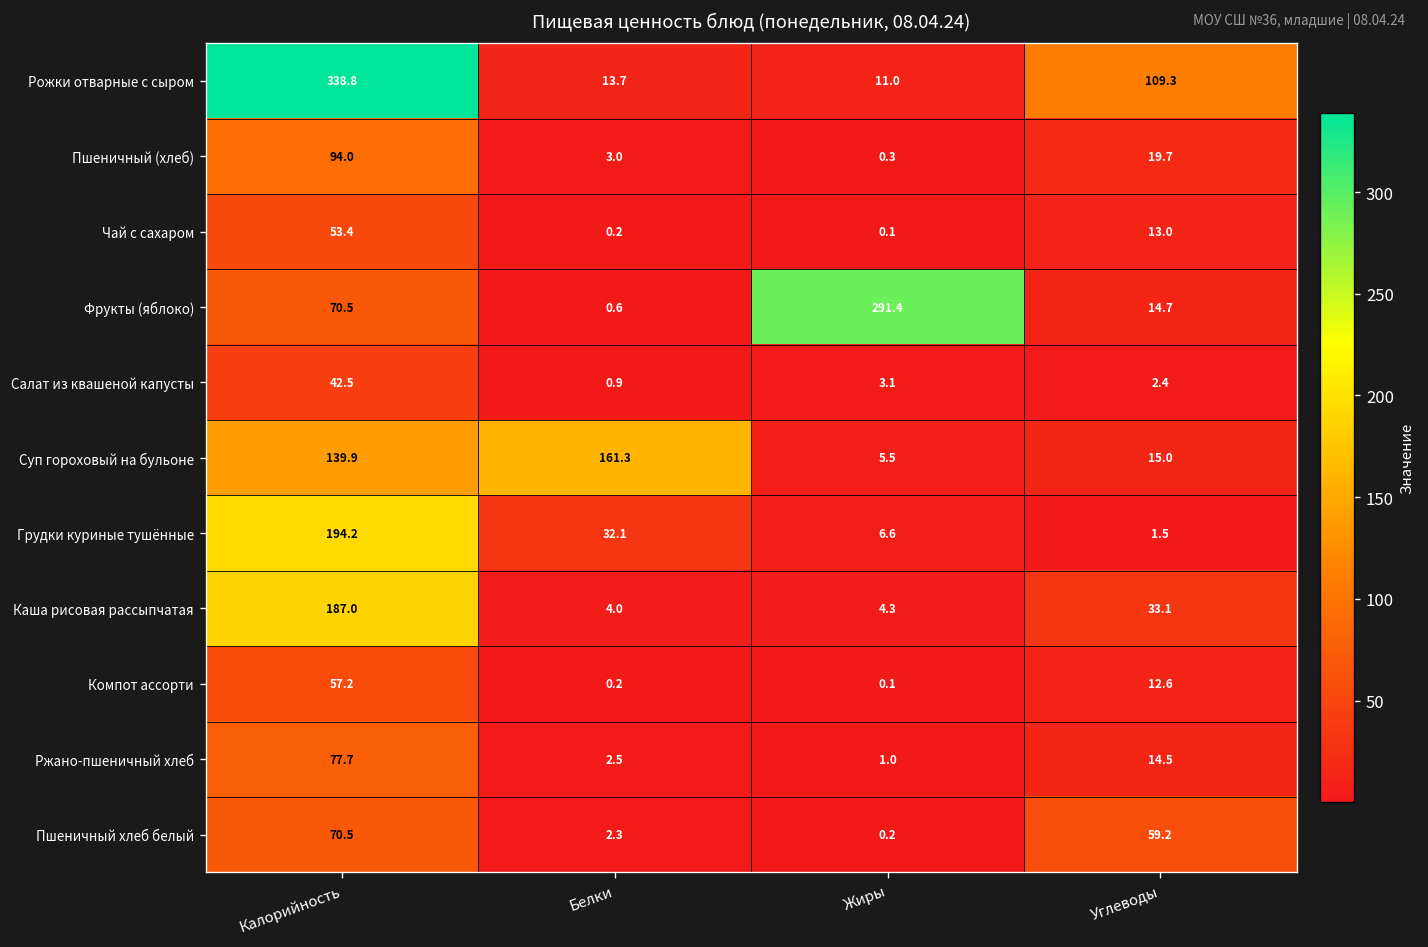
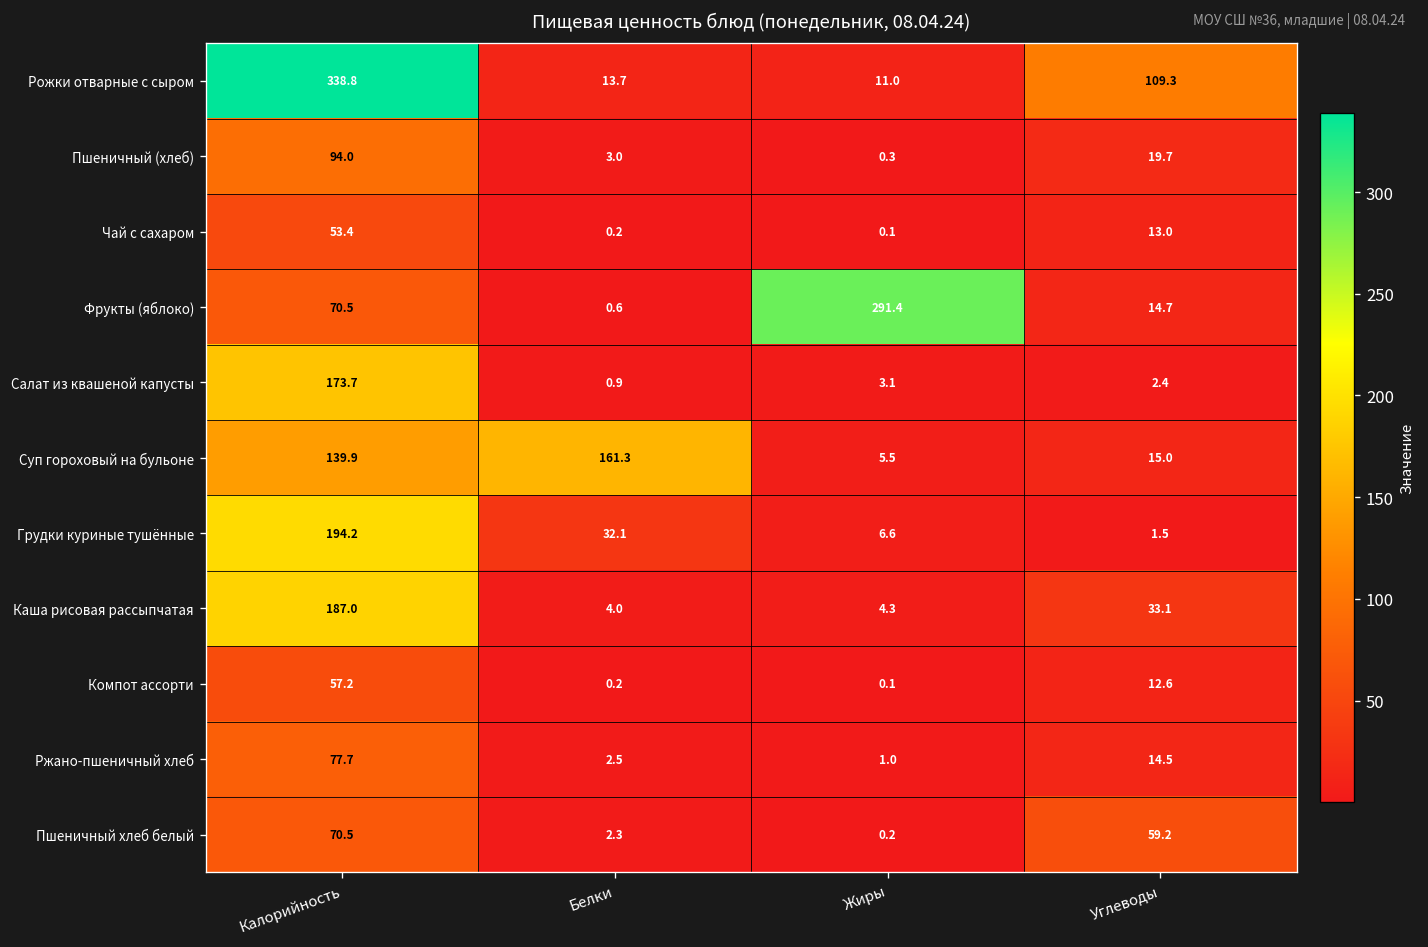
  {
    "Рожки отварные с сыром": {
      "Калорийность": 338.8,
      "Белки": 13.7,
      "Жиры": 11.0,
      "Углеводы": 109.3
    },
    "Пшеничный (хлеб)": {
      "Калорийность": 94.0,
      "Белки": 3.0,
      "Жиры": 0.3,
      "Углеводы": 19.7
    },
    "Чай с сахаром": {
      "Калорийность": 53.4,
      "Белки": 0.2,
      "Жиры": 0.1,
      "Углеводы": 13.0
    },
    "Фрукты (яблоко)": {
      "Калорийность": 70.5,
      "Белки": 0.6,
      "Жиры": 291.4,
      "Углеводы": 14.7
    },
    "Салат из квашеной капусты": {
-     "Калорийность": 42.5,
+     "Калорийность": 173.7,
      "Белки": 0.9,
      "Жиры": 3.1,
      "Углеводы": 2.4
    },
    "Суп гороховый на бульоне": {
      "Калорийность": 139.9,
      "Белки": 161.3,
      "Жиры": 5.5,
      "Углеводы": 15.0
    },
    "Грудки куриные тушённые": {
      "Калорийность": 194.2,
      "Белки": 32.1,
      "Жиры": 6.6,
      "Углеводы": 1.5
    },
    "Каша рисовая рассыпчатая": {
      "Калорийность": 187.0,
      "Белки": 4.0,
      "Жиры": 4.3,
      "Углеводы": 33.1
    },
    "Компот ассорти": {
      "Калорийность": 57.2,
      "Белки": 0.2,
      "Жиры": 0.1,
      "Углеводы": 12.6
    },
    "Ржано-пшеничный хлеб": {
      "Калорийность": 77.7,
      "Белки": 2.5,
      "Жиры": 1.0,
      "Углеводы": 14.5
    },
    "Пшеничный хлеб белый": {
      "Калорийность": 70.5,
      "Белки": 2.3,
      "Жиры": 0.2,
      "Углеводы": 59.2
    }
  }
